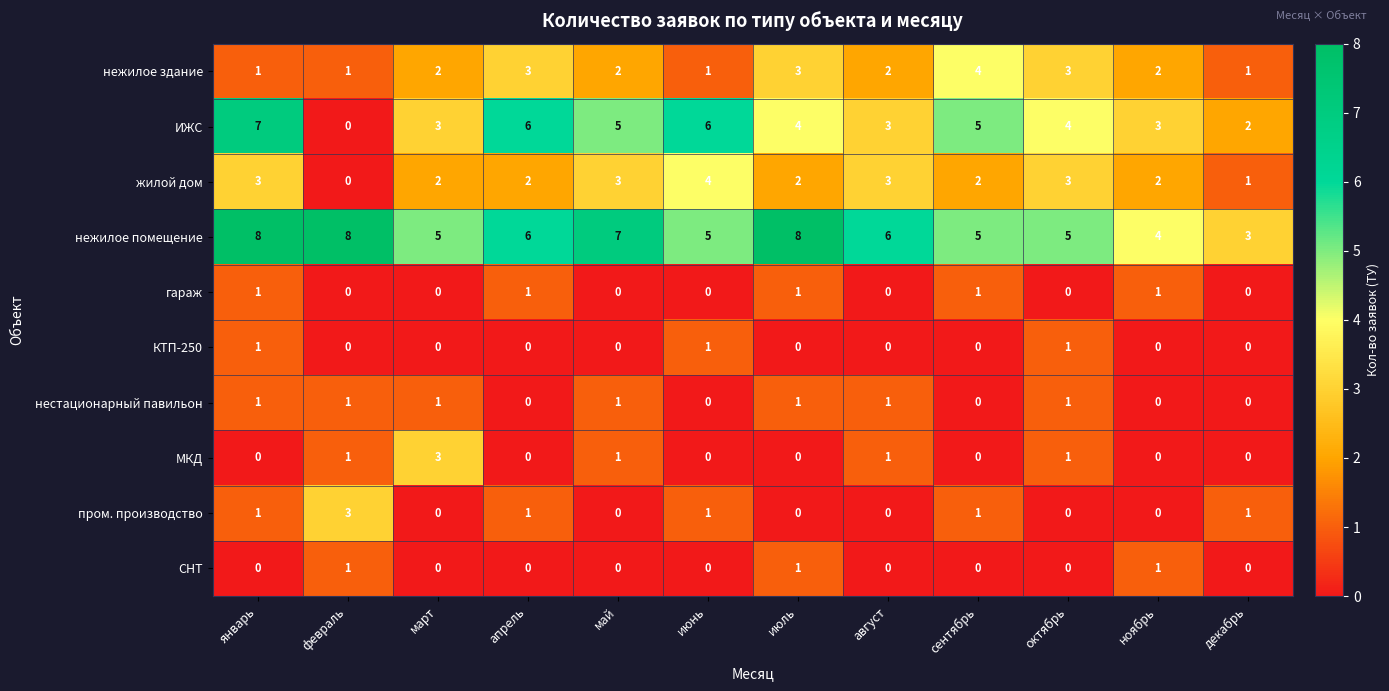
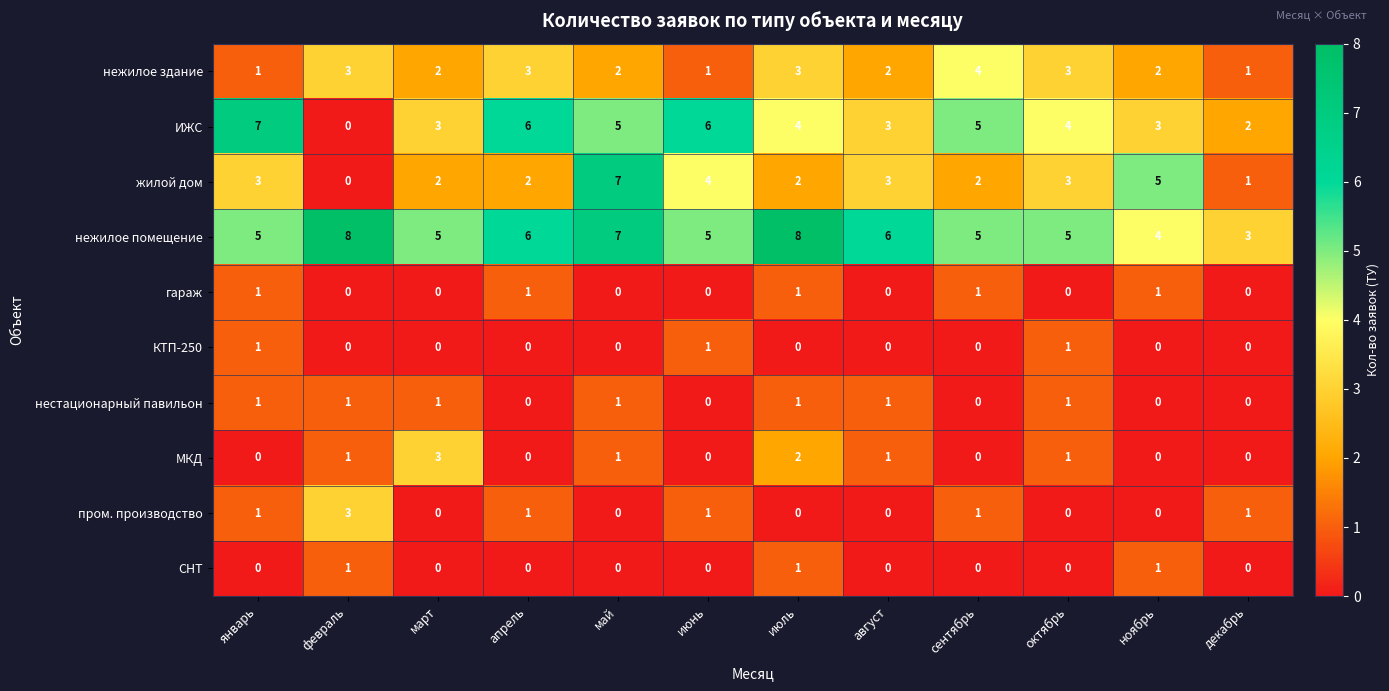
  {
    "нежилое здание": {
      "январь": 1,
-     "февраль": 1,
+     "февраль": 3,
      "март": 2,
      "апрель": 3,
      "май": 2,
      "июнь": 1,
      "июль": 3,
      "август": 2,
      "сентябрь": 4,
      "октябрь": 3,
      "ноябрь": 2,
      "декабрь": 1
    },
    "ИЖС": {
      "январь": 7,
      "февраль": 0,
      "март": 3,
      "апрель": 6,
      "май": 5,
      "июнь": 6,
      "июль": 4,
      "август": 3,
      "сентябрь": 5,
      "октябрь": 4,
      "ноябрь": 3,
      "декабрь": 2
    },
    "жилой дом": {
      "январь": 3,
      "февраль": 0,
      "март": 2,
      "апрель": 2,
-     "май": 3,
+     "май": 7,
      "июнь": 4,
      "июль": 2,
      "август": 3,
      "сентябрь": 2,
      "октябрь": 3,
-     "ноябрь": 2,
+     "ноябрь": 5,
      "декабрь": 1
    },
    "нежилое помещение": {
-     "январь": 8,
+     "январь": 5,
      "февраль": 8,
      "март": 5,
      "апрель": 6,
      "май": 7,
      "июнь": 5,
      "июль": 8,
      "август": 6,
      "сентябрь": 5,
      "октябрь": 5,
      "ноябрь": 4,
      "декабрь": 3
    },
    "гараж": {
      "январь": 1,
      "февраль": 0,
      "март": 0,
      "апрель": 1,
      "май": 0,
      "июнь": 0,
      "июль": 1,
      "август": 0,
      "сентябрь": 1,
      "октябрь": 0,
      "ноябрь": 1,
      "декабрь": 0
    },
    "КТП-250": {
      "январь": 1,
      "февраль": 0,
      "март": 0,
      "апрель": 0,
      "май": 0,
      "июнь": 1,
      "июль": 0,
      "август": 0,
      "сентябрь": 0,
      "октябрь": 1,
      "ноябрь": 0,
      "декабрь": 0
    },
    "нестационарный павильон": {
      "январь": 1,
      "февраль": 1,
      "март": 1,
      "апрель": 0,
      "май": 1,
      "июнь": 0,
      "июль": 1,
      "август": 1,
      "сентябрь": 0,
      "октябрь": 1,
      "ноябрь": 0,
      "декабрь": 0
    },
    "МКД": {
      "январь": 0,
      "февраль": 1,
      "март": 3,
      "апрель": 0,
      "май": 1,
      "июнь": 0,
-     "июль": 0,
+     "июль": 2,
      "август": 1,
      "сентябрь": 0,
      "октябрь": 1,
      "ноябрь": 0,
      "декабрь": 0
    },
    "пром. производство": {
      "январь": 1,
      "февраль": 3,
      "март": 0,
      "апрель": 1,
      "май": 0,
      "июнь": 1,
      "июль": 0,
      "август": 0,
      "сентябрь": 1,
      "октябрь": 0,
      "ноябрь": 0,
      "декабрь": 1
    },
    "СНТ": {
      "январь": 0,
      "февраль": 1,
      "март": 0,
      "апрель": 0,
      "май": 0,
      "июнь": 0,
      "июль": 1,
      "август": 0,
      "сентябрь": 0,
      "октябрь": 0,
      "ноябрь": 1,
      "декабрь": 0
    }
  }
